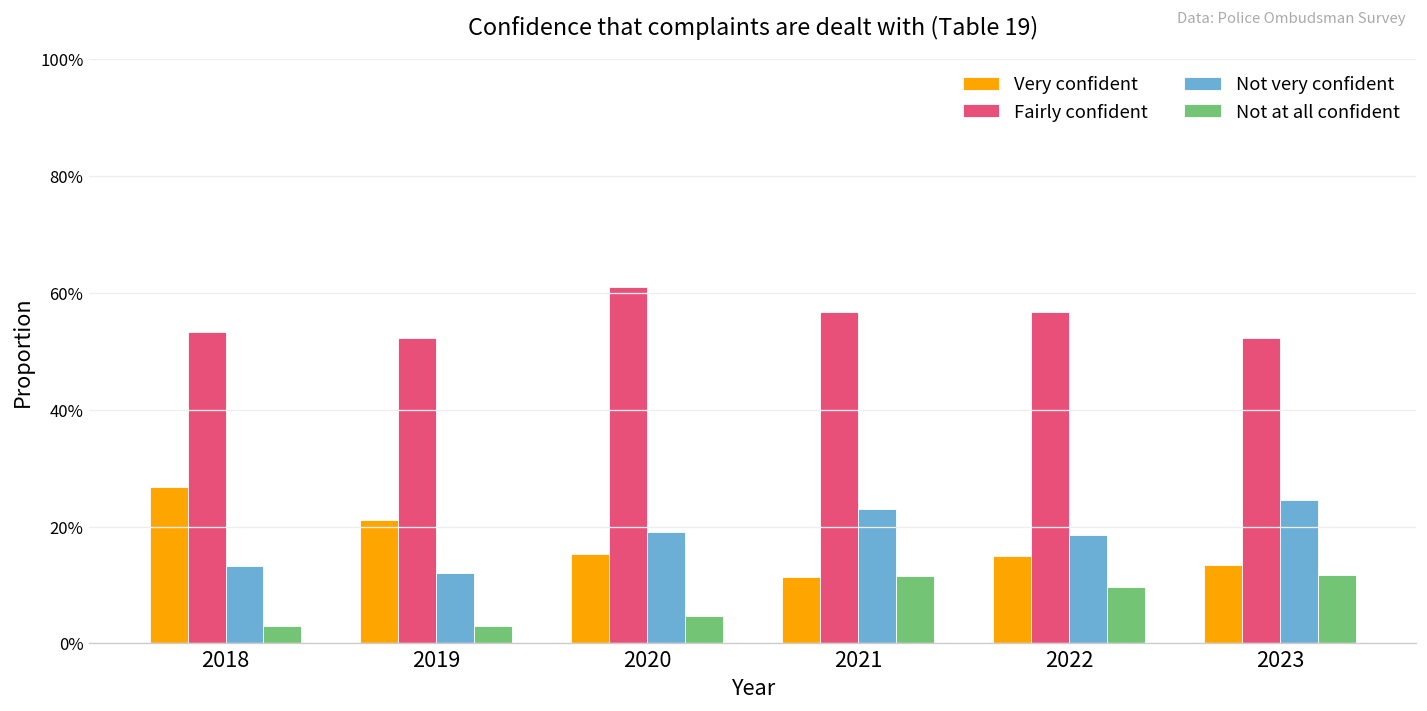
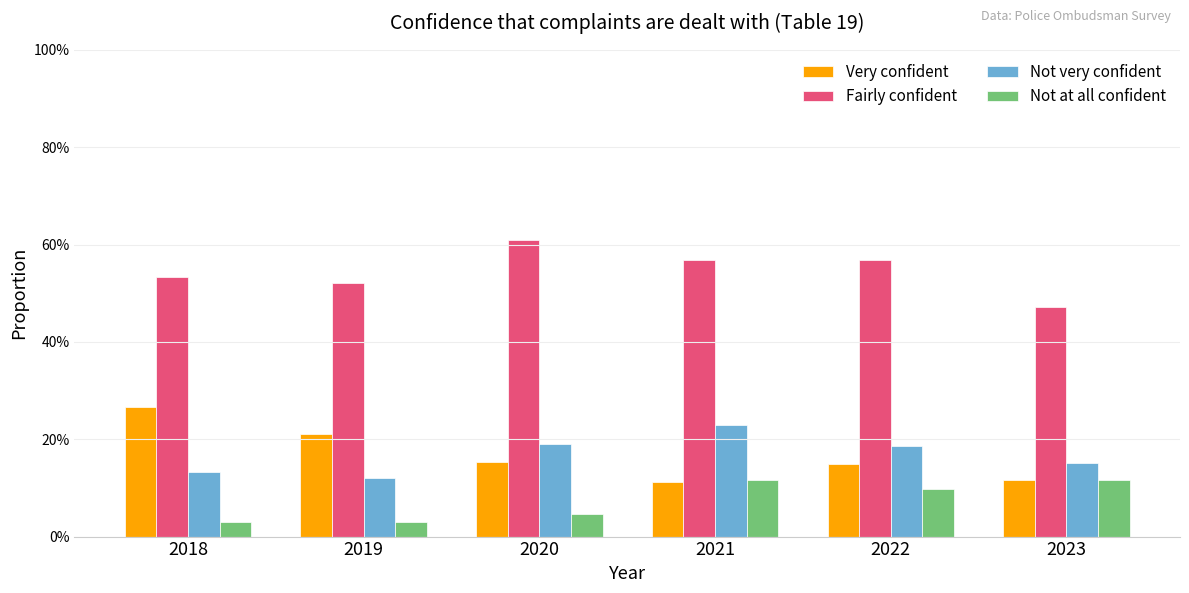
  {
    "Very confident": {
      "2018": "27%",
      "2019": "21%",
      "2020": "15%",
      "2021": "11%",
      "2022": "15%",
-     "2023": "13%"
+     "2023": "12%"
    },
    "Fairly confident": {
      "2018": "53%",
      "2019": "52%",
      "2020": "61%",
      "2021": "57%",
      "2022": "57%",
-     "2023": "52%"
+     "2023": "47%"
    },
    "Not very confident": {
      "2018": "13%",
      "2019": "12%",
      "2020": "19%",
      "2021": "23%",
      "2022": "19%",
-     "2023": "25%"
+     "2023": "15%"
    },
    "Not at all confident": {
      "2018": "3%",
      "2019": "3%",
      "2020": "5%",
      "2021": "12%",
      "2022": "10%",
      "2023": "12%"
    }
  }
